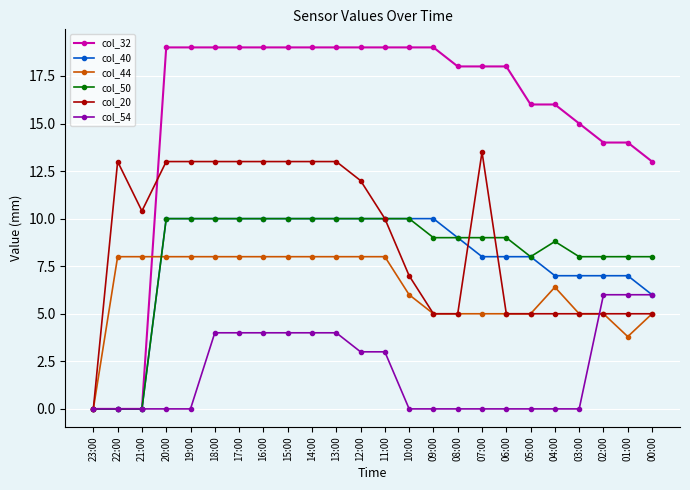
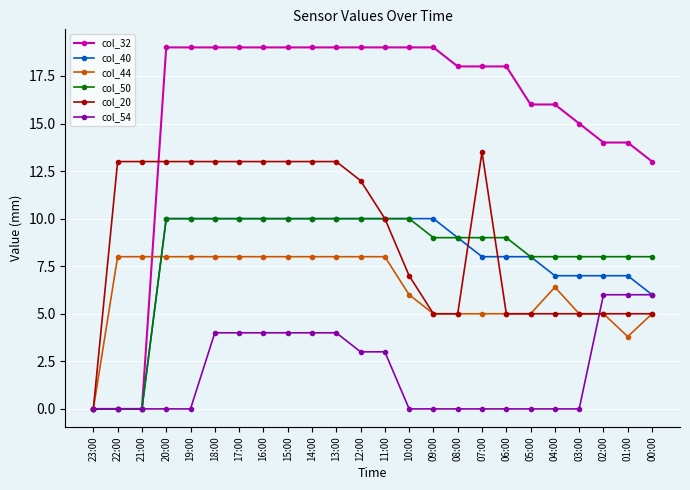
  {
    "col_32": {
      "20:00": 19.0,
      "19:00": 19.0,
      "18:00": 19.0,
      "17:00": 19.0,
      "16:00": 19.0,
      "15:00": 19.0,
      "14:00": 19.0,
      "13:00": 19.0,
      "12:00": 19.0,
      "11:00": 19.0,
      "10:00": 19.0,
      "09:00": 19.0,
      "08:00": 18.0,
      "07:00": 18.0,
      "06:00": 18.0,
      "05:00": 16.0,
      "04:00": 16.0,
      "03:00": 15.0,
      "02:00": 14.0,
      "01:00": 14.0,
      "00:00": 13.0
    },
    "col_40": {
      "09:00": 10.0,
      "07:00": 8.0,
      "06:00": 8.0,
      "04:00": 7.0,
      "03:00": 7.0,
      "02:00": 7.0,
      "01:00": 7.0
    },
    "col_44": {
      "22:00": 8.0,
      "21:00": 8.0,
      "20:00": 8.0,
      "19:00": 8.0,
      "18:00": 8.0,
      "17:00": 8.0,
      "16:00": 8.0,
      "15:00": 8.0,
      "14:00": 8.0,
      "13:00": 8.0,
      "12:00": 8.0,
      "11:00": 8.0,
      "10:00": 6.0,
      "07:00": 5.0,
      "04:00": 6.4,
      "01:00": 3.8
    },
    "col_50": {
      "09:00": 9.0,
      "07:00": 9.0,
      "06:00": 9.0,
-     "04:00": 8.8,
+     "04:00": 8.0,
      "03:00": 8.0,
      "02:00": 8.0,
      "01:00": 8.0,
      "00:00": 8.0
    },
    "col_20": {
      "22:00": 13.0,
-     "21:00": 10.4,
+     "21:00": 13.0,
      "20:00": 13.0,
      "19:00": 13.0,
      "18:00": 13.0,
      "17:00": 13.0,
      "16:00": 13.0,
      "15:00": 13.0,
      "14:00": 13.0,
      "13:00": 13.0,
      "12:00": 12.0,
      "10:00": 7.0,
      "07:00": 13.5,
      "04:00": 5.0,
      "01:00": 5.0
    },
    "col_54": {
      "20:00": 0.0,
      "19:00": 0.0,
      "18:00": 4.0,
      "17:00": 4.0,
      "16:00": 4.0,
      "15:00": 4.0,
      "14:00": 4.0,
      "13:00": 4.0,
      "12:00": 3.0,
      "11:00": 3.0,
      "10:00": 0.0,
      "09:00": 0.0,
      "08:00": 0.0,
      "07:00": 0.0,
      "06:00": 0.0,
      "05:00": 0.0,
      "04:00": 0.0,
      "03:00": 0.0,
      "02:00": 6.0,
      "01:00": 6.0
    }
  }
